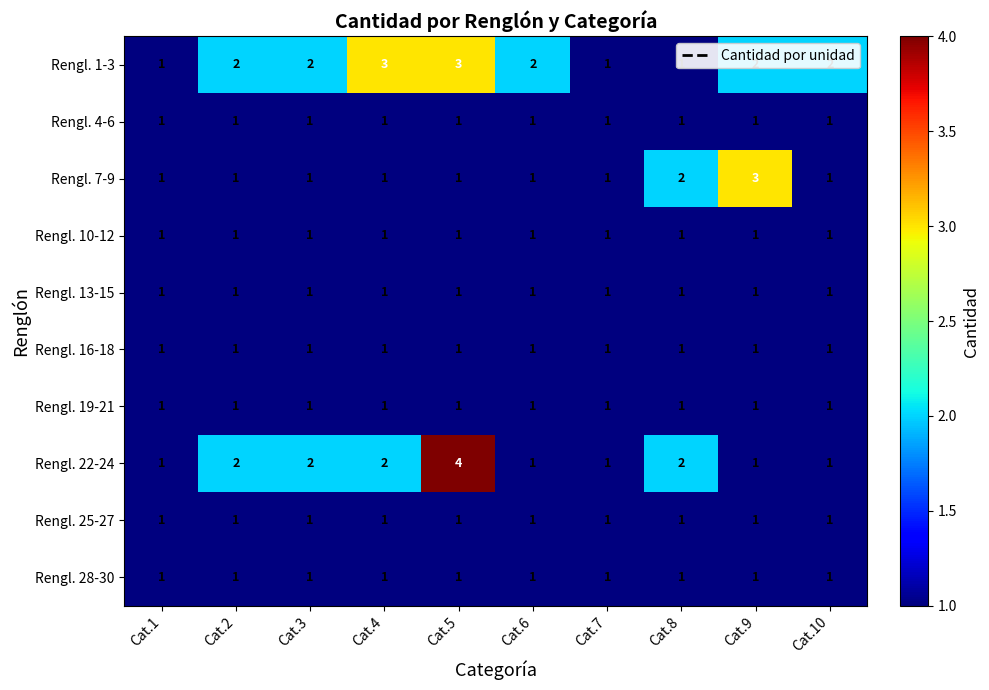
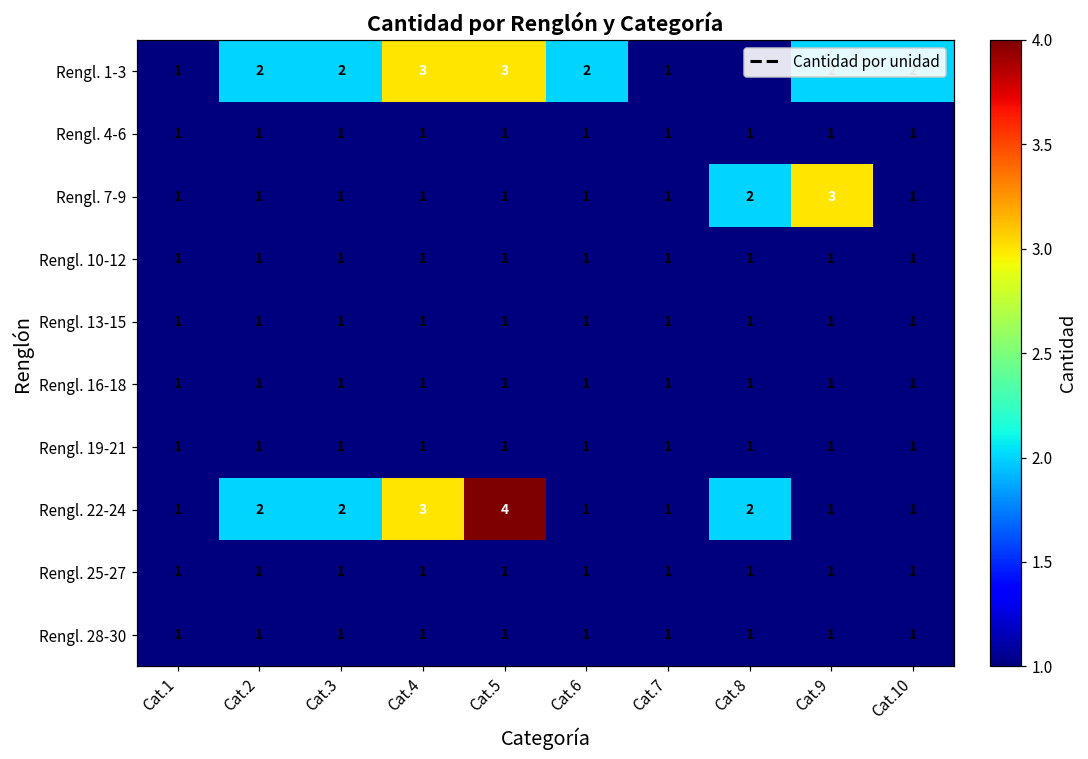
  {
    "Rengl. 1-3": {
      "Cat.1": 1,
      "Cat.2": 2,
      "Cat.3": 2,
      "Cat.4": 3,
      "Cat.5": 3,
      "Cat.6": 2,
      "Cat.7": 1
    },
    "Rengl. 4-6": {
      "Cat.1": 1,
      "Cat.2": 1,
      "Cat.3": 1,
      "Cat.4": 1,
      "Cat.5": 1,
      "Cat.6": 1,
      "Cat.7": 1,
      "Cat.8": 1,
      "Cat.9": 1,
      "Cat.10": 1
    },
    "Rengl. 7-9": {
      "Cat.1": 1,
      "Cat.2": 1,
      "Cat.3": 1,
      "Cat.4": 1,
      "Cat.5": 1,
      "Cat.6": 1,
      "Cat.7": 1,
      "Cat.8": 2,
      "Cat.9": 3,
      "Cat.10": 1
    },
    "Rengl. 10-12": {
      "Cat.1": 1,
      "Cat.2": 1,
      "Cat.3": 1,
      "Cat.4": 1,
      "Cat.5": 1,
      "Cat.6": 1,
      "Cat.7": 1,
      "Cat.8": 1,
      "Cat.9": 1,
      "Cat.10": 1
    },
    "Rengl. 13-15": {
      "Cat.1": 1,
      "Cat.2": 1,
      "Cat.3": 1,
      "Cat.4": 1,
      "Cat.5": 1,
      "Cat.6": 1,
      "Cat.7": 1,
      "Cat.8": 1,
      "Cat.9": 1,
      "Cat.10": 1
    },
    "Rengl. 16-18": {
      "Cat.1": 1,
      "Cat.2": 1,
      "Cat.3": 1,
      "Cat.4": 1,
      "Cat.5": 1,
      "Cat.6": 1,
      "Cat.7": 1,
      "Cat.8": 1,
      "Cat.9": 1,
      "Cat.10": 1
    },
    "Rengl. 19-21": {
      "Cat.1": 1,
      "Cat.2": 1,
      "Cat.3": 1,
      "Cat.4": 1,
      "Cat.5": 1,
      "Cat.6": 1,
      "Cat.7": 1,
      "Cat.8": 1,
      "Cat.9": 1,
      "Cat.10": 1
    },
    "Rengl. 22-24": {
      "Cat.1": 1,
      "Cat.2": 2,
      "Cat.3": 2,
-     "Cat.4": 2,
+     "Cat.4": 3,
      "Cat.5": 4,
      "Cat.6": 1,
      "Cat.7": 1,
      "Cat.8": 2,
      "Cat.9": 1,
      "Cat.10": 1
    },
    "Rengl. 25-27": {
      "Cat.1": 1,
      "Cat.2": 1,
      "Cat.3": 1,
      "Cat.4": 1,
      "Cat.5": 1,
      "Cat.6": 1,
      "Cat.7": 1,
      "Cat.8": 1,
      "Cat.9": 1,
      "Cat.10": 1
    },
    "Rengl. 28-30": {
      "Cat.1": 1,
      "Cat.2": 1,
      "Cat.3": 1,
      "Cat.4": 1,
      "Cat.5": 1,
      "Cat.6": 1,
      "Cat.7": 1,
      "Cat.8": 1,
      "Cat.9": 1,
      "Cat.10": 1
    }
  }
